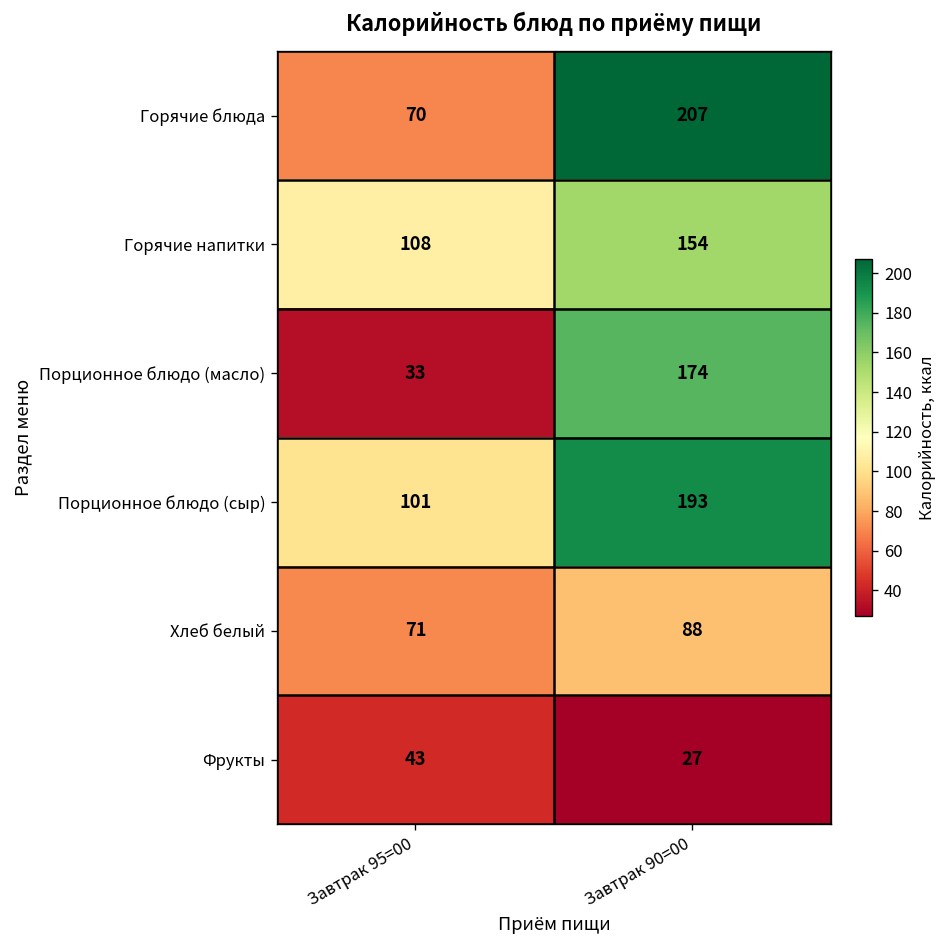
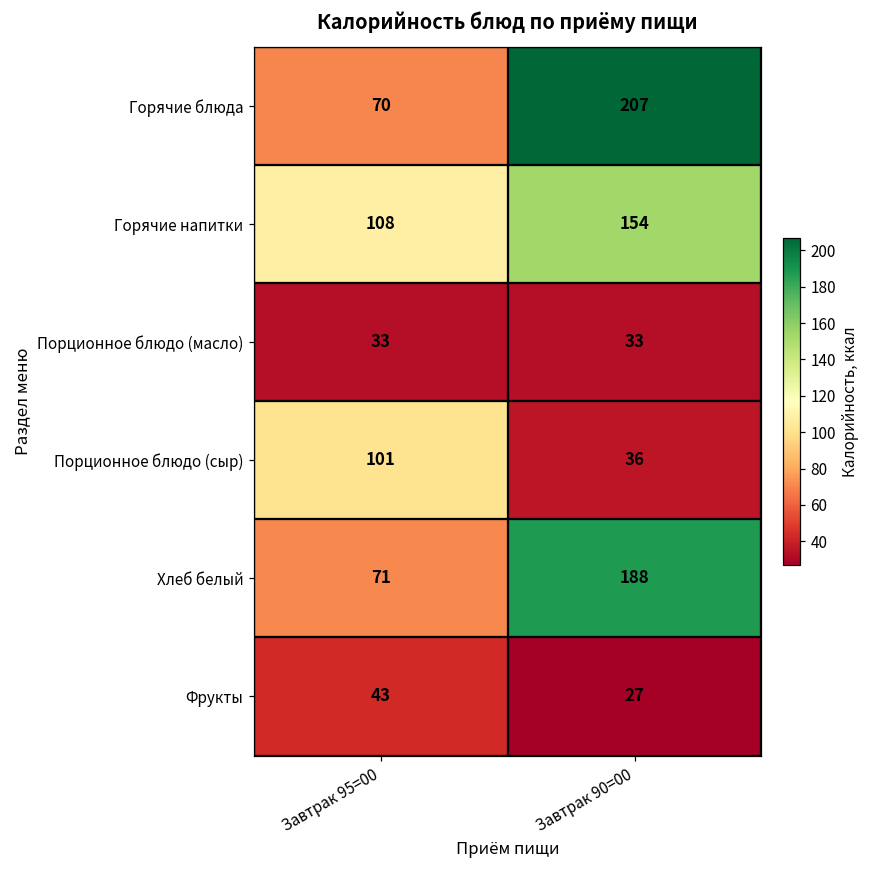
  {
    "Горячие блюда": {
      "Завтрак 95=00": 70,
      "Завтрак 90=00": 207
    },
    "Горячие напитки": {
      "Завтрак 95=00": 108,
      "Завтрак 90=00": 154
    },
    "Порционное блюдо (масло)": {
      "Завтрак 95=00": 33,
-     "Завтрак 90=00": 174
+     "Завтрак 90=00": 33
    },
    "Порционное блюдо (сыр)": {
      "Завтрак 95=00": 101,
-     "Завтрак 90=00": 193
+     "Завтрак 90=00": 36
    },
    "Хлеб белый": {
      "Завтрак 95=00": 71,
-     "Завтрак 90=00": 88
+     "Завтрак 90=00": 188
    },
    "Фрукты": {
      "Завтрак 95=00": 43,
      "Завтрак 90=00": 27
    }
  }
